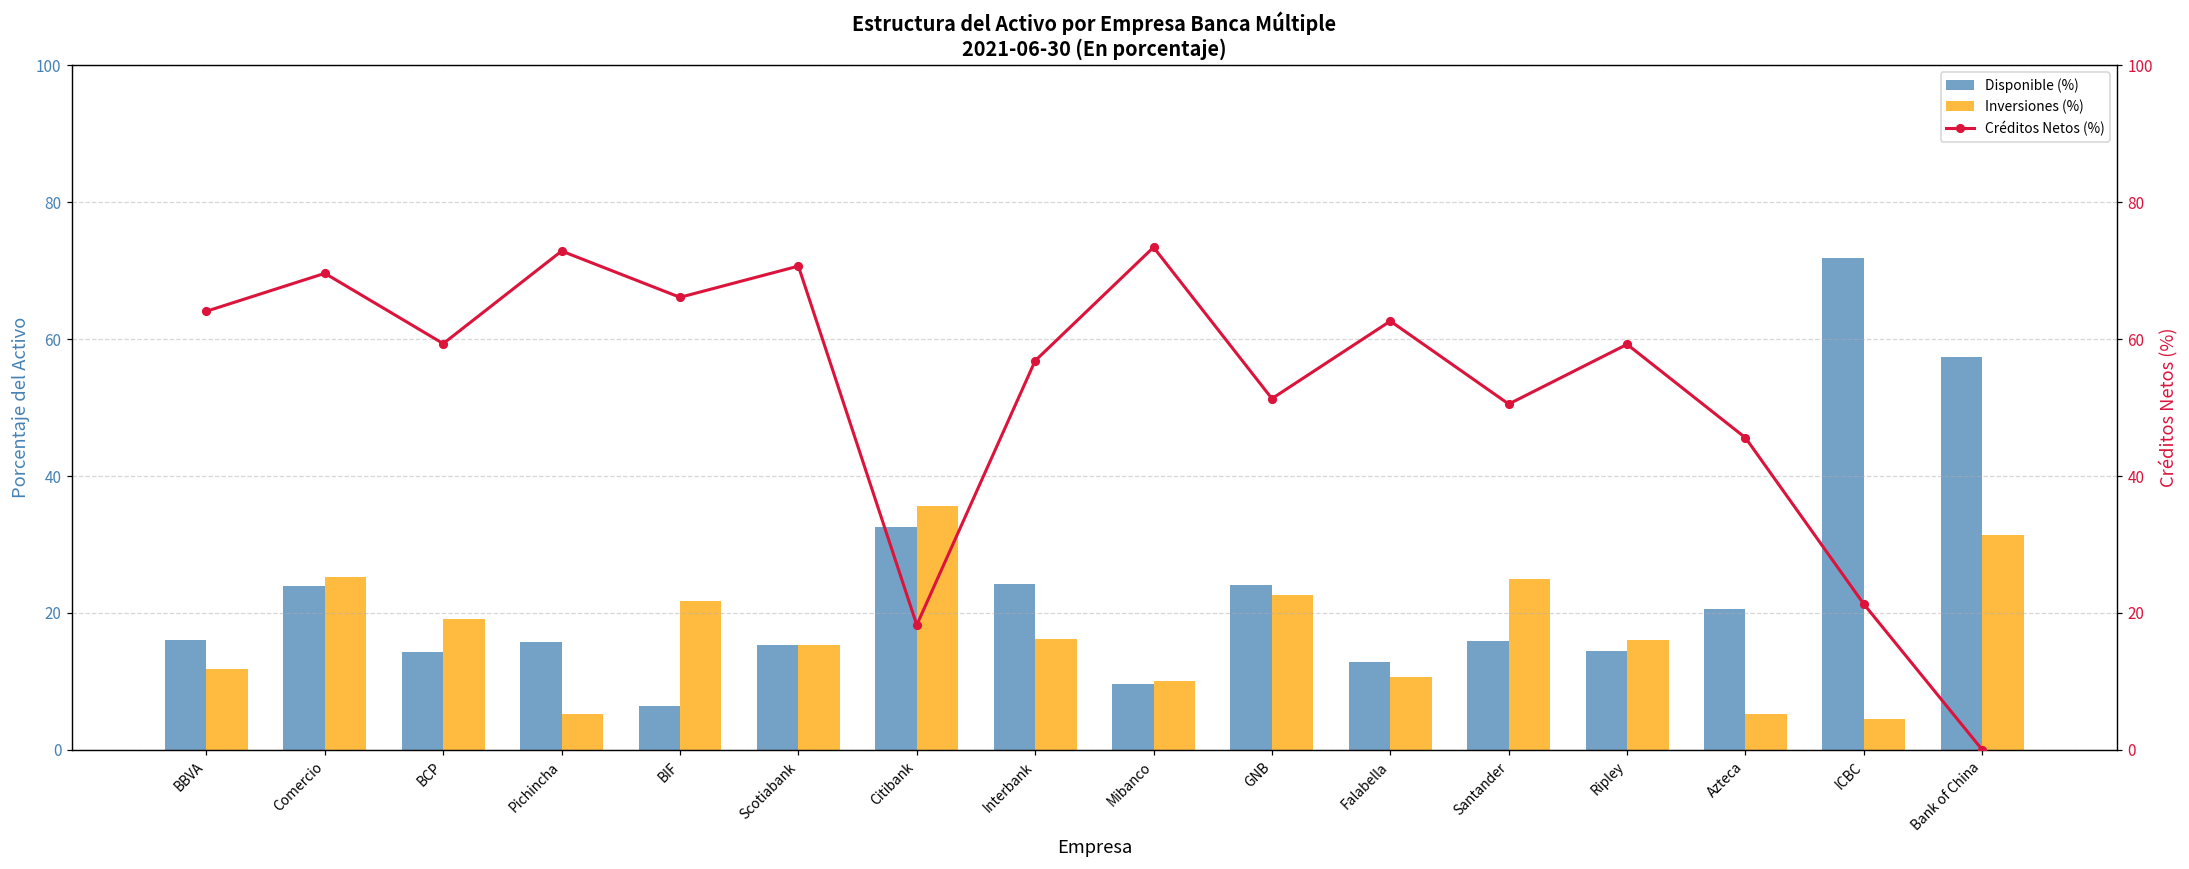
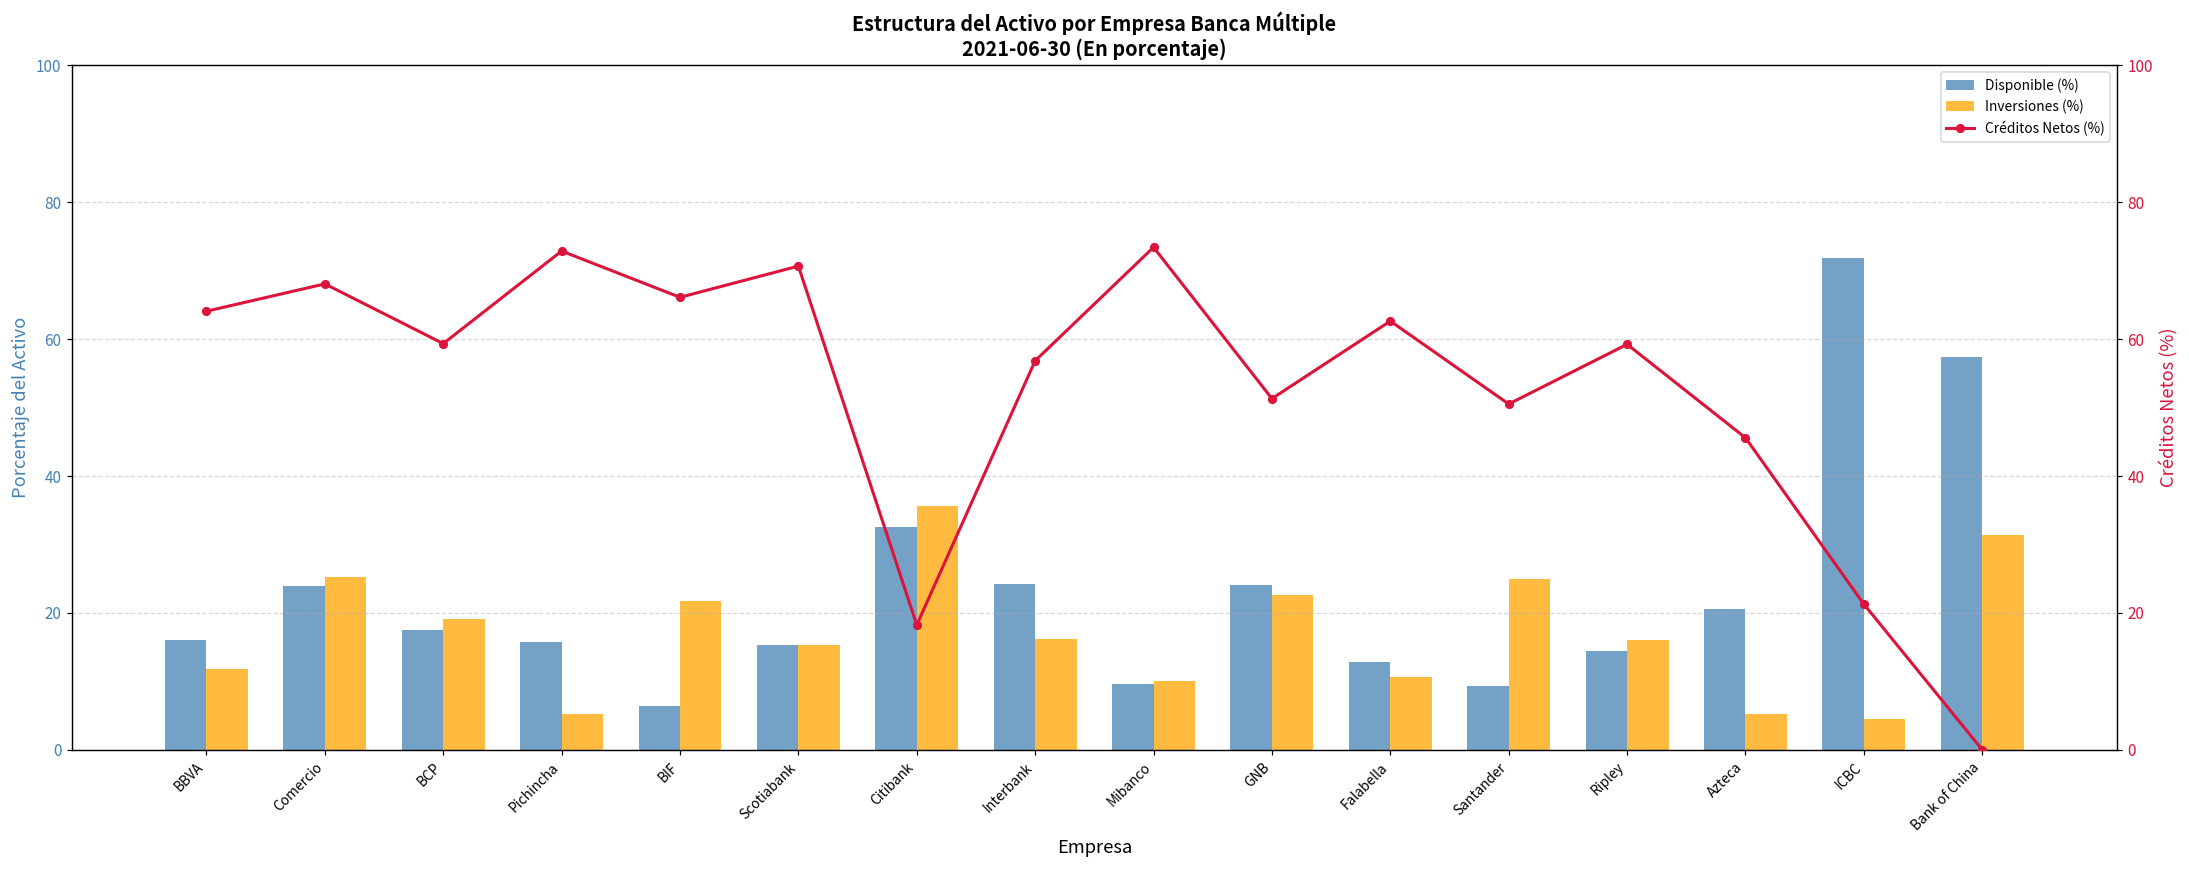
  {
    "Disponible (%)": {
      "BBVA": 16,
      "Comercio": 24,
-     "BCP": 14,
+     "BCP": 18,
      "Pichincha": 16,
      "BIF": 6,
      "Scotiabank": 15,
      "Citibank": 33,
      "Interbank": 24,
      "Mibanco": 10,
      "GNB": 24,
      "Falabella": 13,
-     "Santander": 16,
+     "Santander": 9,
      "Ripley": 14,
      "Azteca": 21,
      "ICBC": 72,
      "Bank of China": 57
    },
    "Inversiones (%)": {
      "BBVA": 12,
      "Comercio": 25,
      "BCP": 19,
      "Pichincha": 5,
      "BIF": 22,
      "Scotiabank": 15,
      "Citibank": 36,
      "Interbank": 16,
      "Mibanco": 10,
      "GNB": 23,
      "Falabella": 11,
      "Santander": 25,
      "Ripley": 16,
      "Azteca": 5,
      "ICBC": 4,
      "Bank of China": 31
    },
    "Créditos Netos (%)": {
      "BBVA": 64,
-     "Comercio": 70,
+     "Comercio": 68,
      "BCP": 59,
      "Pichincha": 73,
      "BIF": 66,
      "Scotiabank": 71,
      "Citibank": 18,
      "Interbank": 57,
      "Mibanco": 73,
      "GNB": 51,
      "Falabella": 63,
      "Santander": 51,
      "Ripley": 59,
      "Azteca": 46,
      "ICBC": 21,
      "Bank of China": 0
    }
  }
